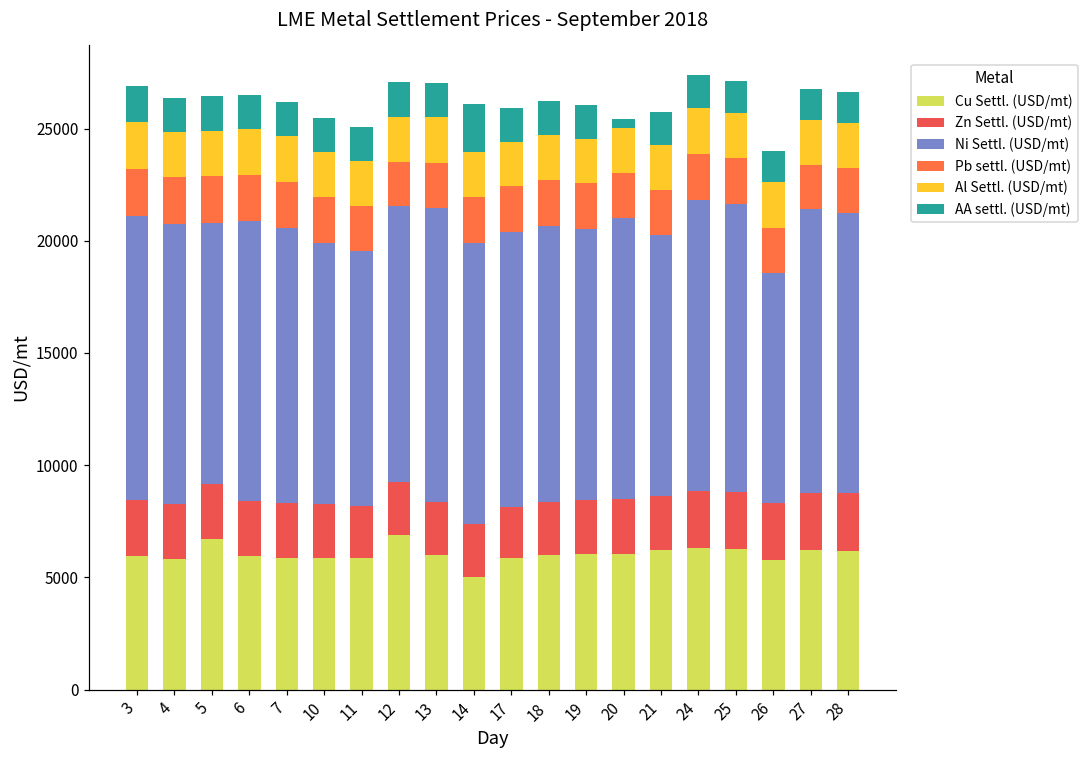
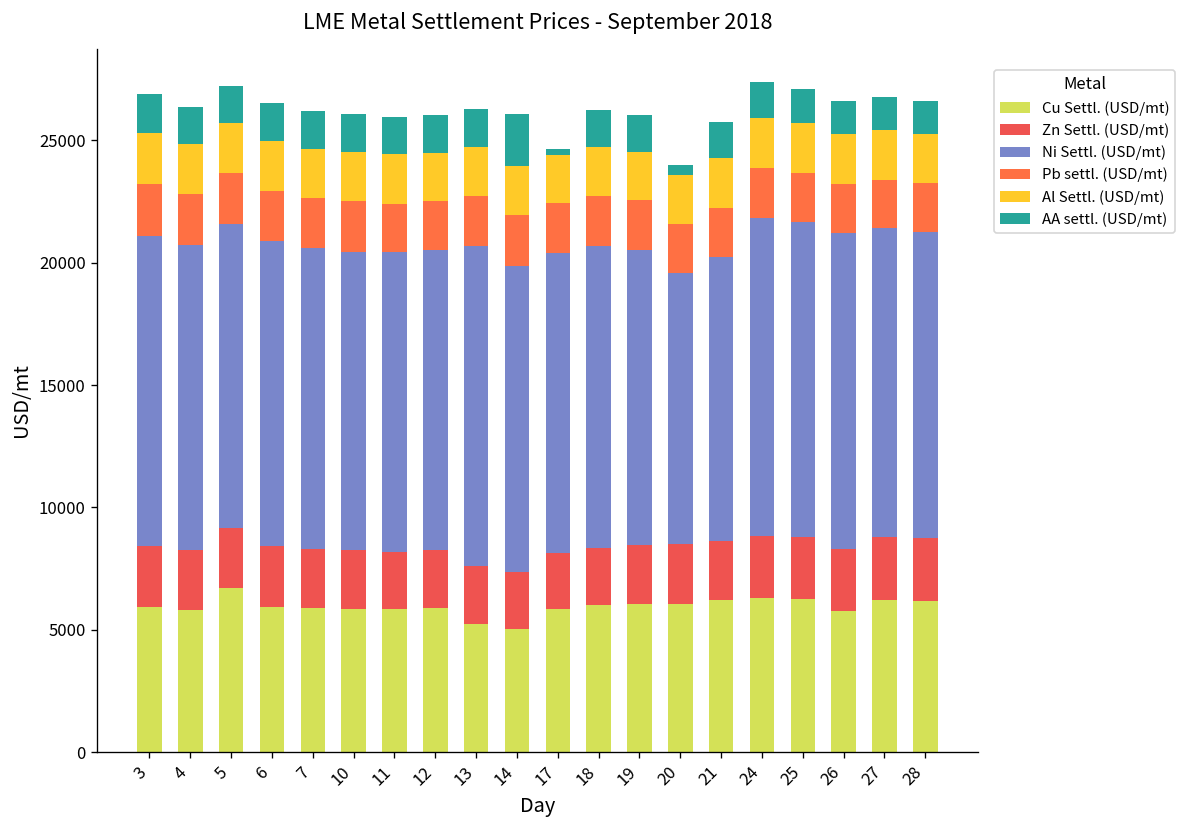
  {
    "Cu Settl. (USD/mt)": {
      "3": 6000,
      "4": 5800,
      "5": 6700,
      "6": 5900,
      "7": 5900,
      "10": 5800,
      "11": 5800,
-     "12": 6900,
-     "13": 6000,
+     "12": 5900,
+     "13": 5200,
      "14": 5000,
      "17": 5900,
      "18": 6000,
      "19": 6100,
      "20": 6100,
      "21": 6200,
      "24": 6300,
      "25": 6300,
      "26": 5800,
      "27": 6200,
      "28": 6200
    },
    "Ni Settl. (USD/mt)": {
      "3": 12700,
      "4": 12500,
-     "5": 11600,
+     "5": 12400,
      "6": 12500,
      "7": 12300,
-     "10": 11600,
-     "11": 11400,
+     "10": 12200,
+     "11": 12300,
      "12": 12300,
      "13": 13100,
      "14": 12500,
      "17": 12200,
      "18": 12300,
      "19": 12100,
-     "20": 12500,
+     "20": 11100,
      "21": 11600,
      "24": 13000,
      "25": 12800,
-     "26": 10300,
+     "26": 12900,
      "27": 12600,
      "28": 12500
    },
    "Al Settl. (USD/mt)": {
      "3": 2100,
      "4": 2000,
      "5": 2000,
      "6": 2000,
      "7": 2000,
      "10": 2000,
      "11": 2000,
      "12": 2000,
      "13": 2000,
      "14": 2000,
      "17": 2000,
      "18": 2000,
      "19": 2000,
      "20": 2000,
      "21": 2000,
      "24": 2000,
      "25": 2000,
      "26": 2100,
      "27": 2000,
      "28": 2000
    },
    "AA settl. (USD/mt)": {
      "3": 1600,
      "4": 1500,
      "5": 1500,
      "6": 1500,
      "7": 1600,
      "10": 1500,
      "11": 1500,
      "12": 1600,
      "13": 1500,
      "14": 2100,
-     "17": 1500,
+     "17": 200,
      "18": 1500,
      "19": 1500,
      "20": 400,
      "21": 1500,
      "24": 1500,
      "25": 1400,
      "26": 1400,
      "27": 1400,
      "28": 1400
    }
  }
